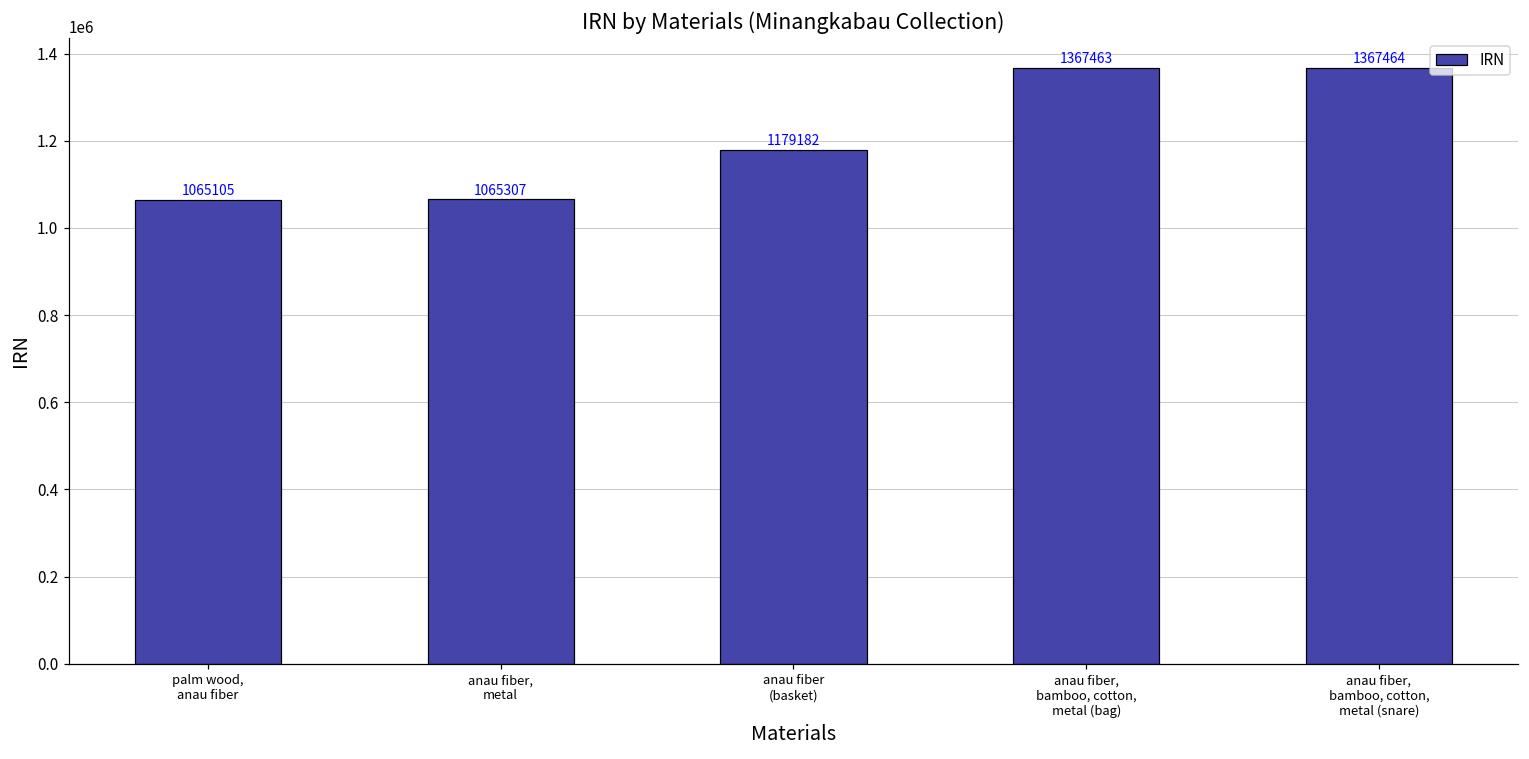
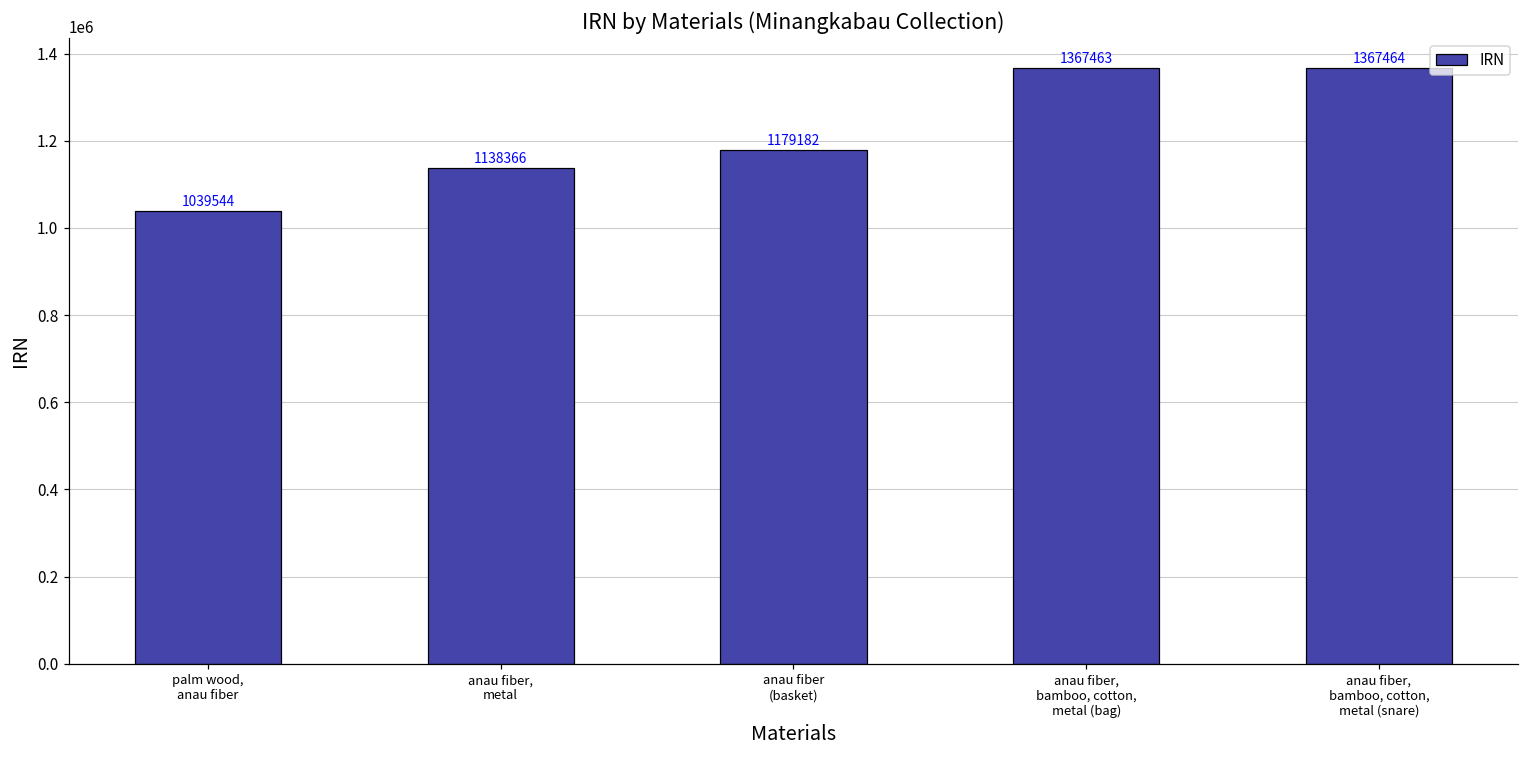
  {
-   "palm wood, anau fiber": 1065105,
-   "anau fiber, metal": 1065307,
+   "palm wood, anau fiber": 1039544,
+   "anau fiber, metal": 1138366,
    "anau fiber (basket)": 1179182,
    "anau fiber, bamboo, cotton, metal (bag)": 1367463,
    "anau fiber, bamboo, cotton, metal (snare)": 1367464
  }
